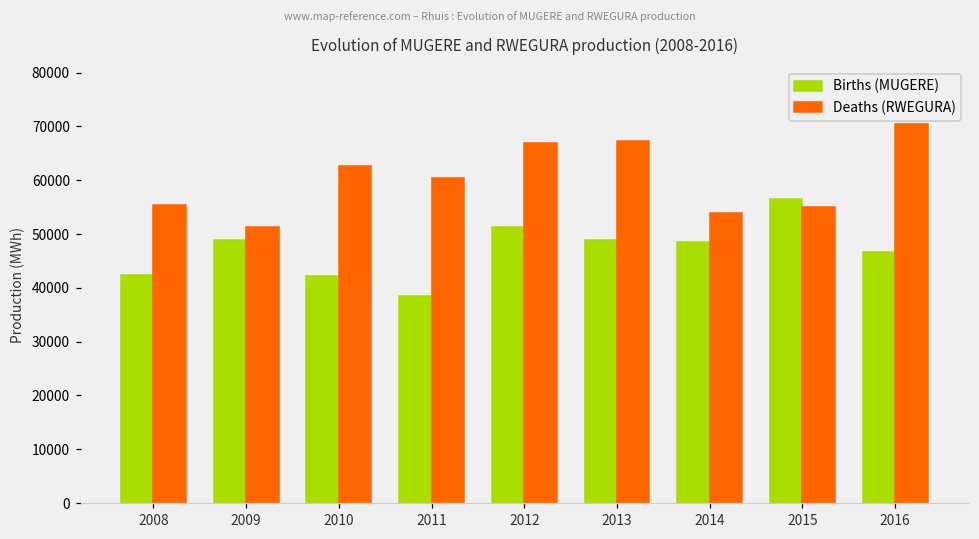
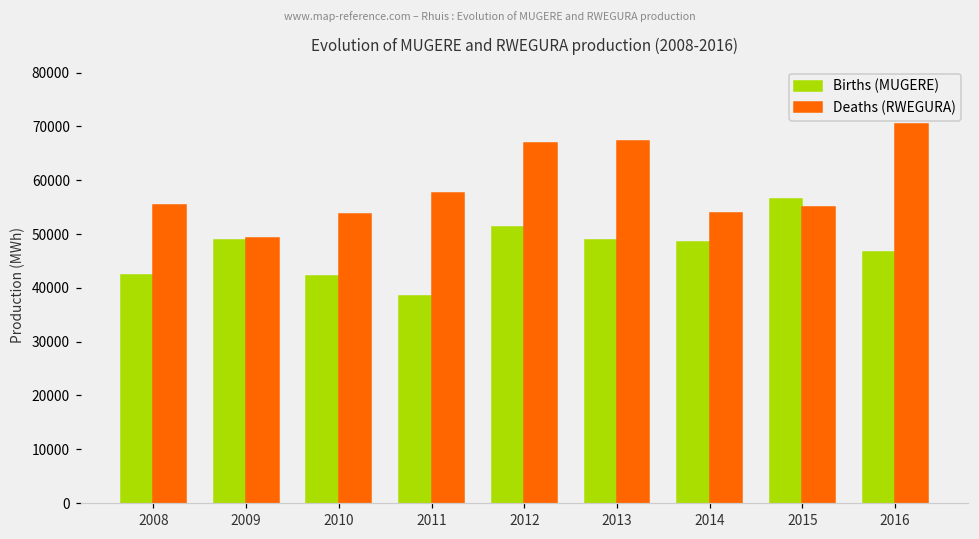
  {
    "Births (MUGERE)": {
      "2008": 42000,
      "2009": 49000,
      "2010": 42000,
      "2011": 39000,
      "2012": 51000,
      "2013": 49000,
      "2014": 48000,
      "2015": 56000,
      "2016": 47000
    },
    "Deaths (RWEGURA)": {
      "2008": 55000,
-     "2009": 51000,
-     "2010": 63000,
-     "2011": 60000,
+     "2009": 49000,
+     "2010": 54000,
+     "2011": 58000,
      "2012": 67000,
      "2013": 67000,
      "2014": 54000,
      "2015": 55000,
      "2016": 71000
    }
  }
